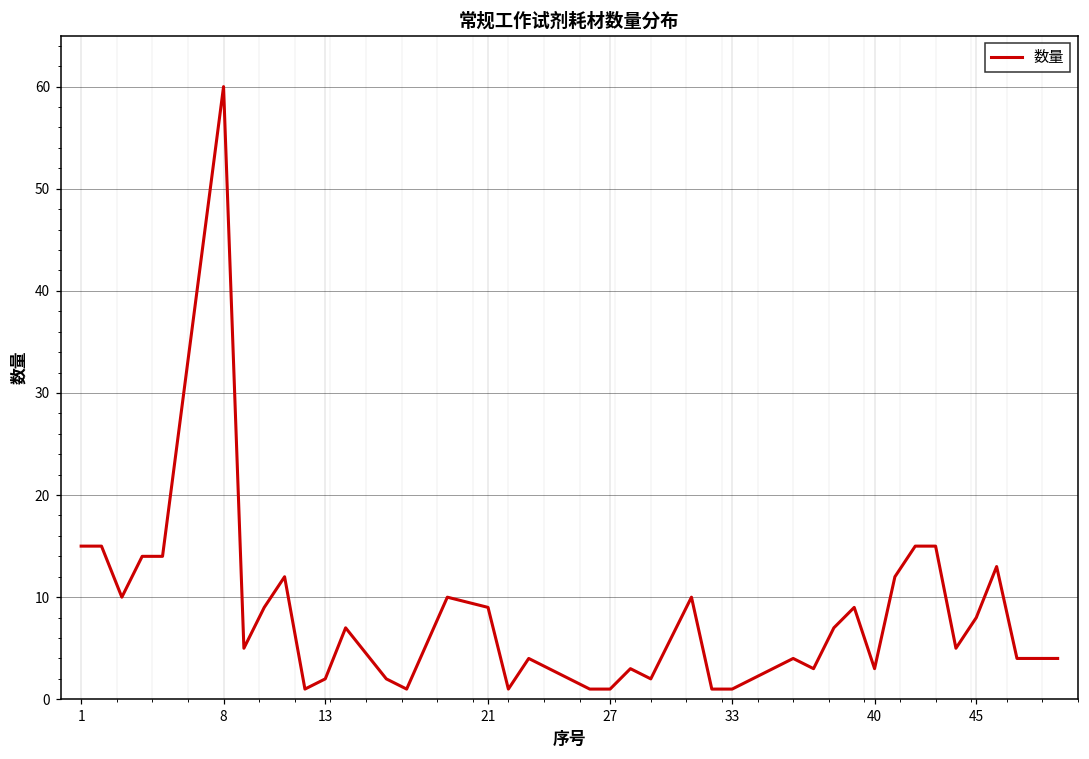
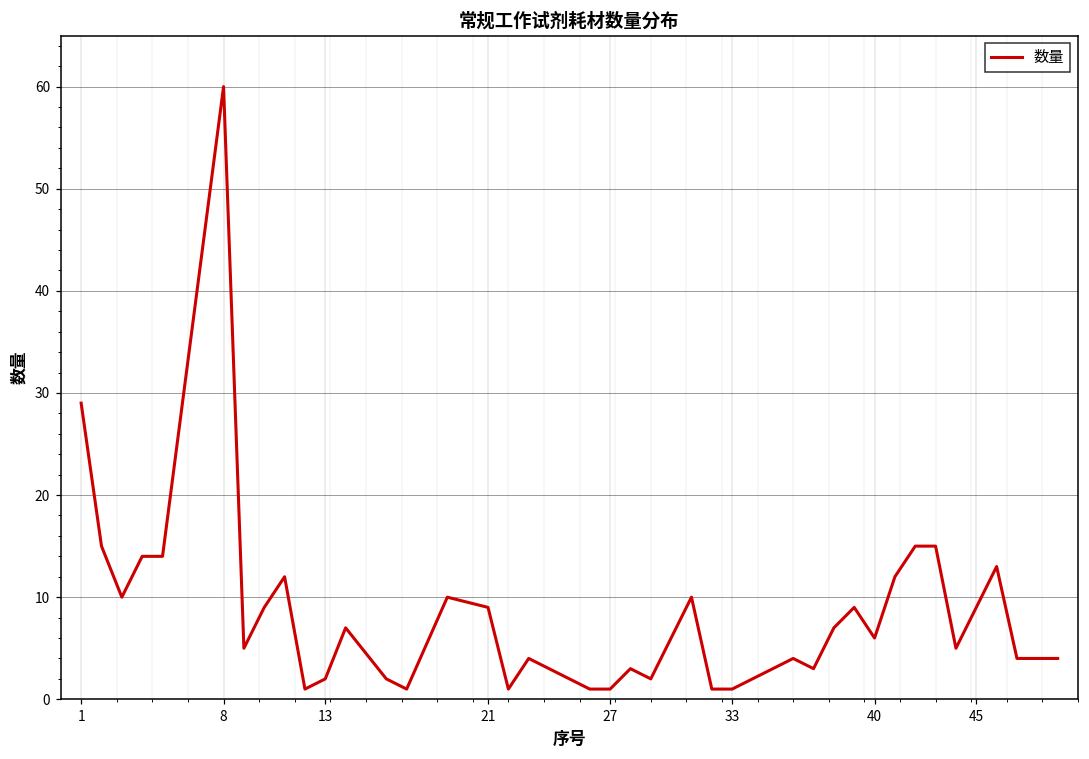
  {
-   "1": 15,
+   "1": 29,
    "8": 60,
    "13": 2,
    "21": 9,
    "27": 1,
    "33": 1,
-   "40": 3,
-   "45": 8
+   "40": 6,
+   "45": 9
  }
